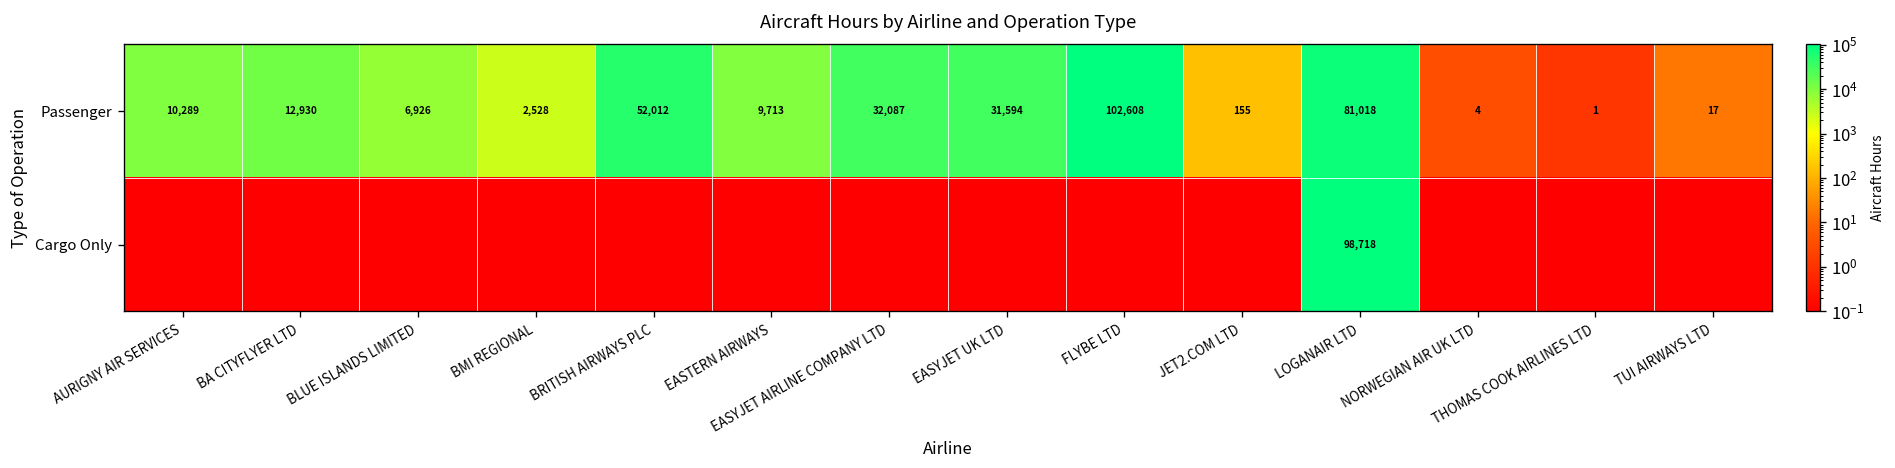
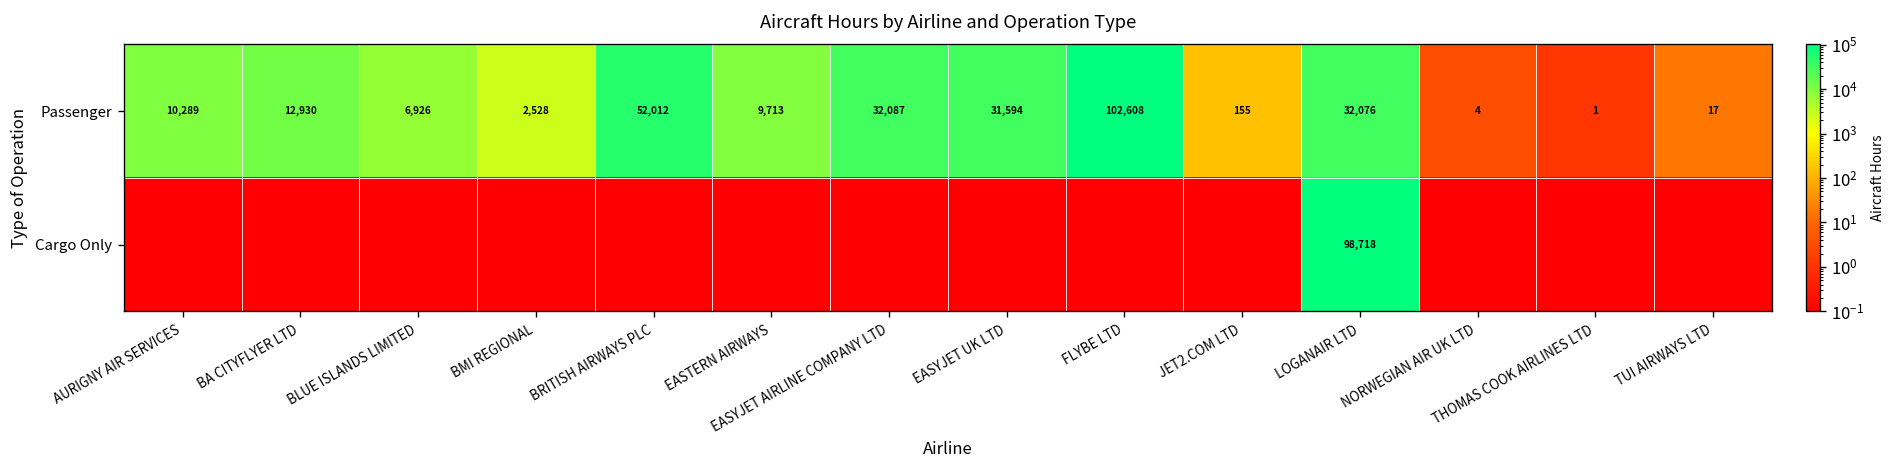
  {
    "Passenger": {
      "AURIGNY AIR SERVICES": "10,289",
      "BA CITYFLYER LTD": "12,930",
      "BLUE ISLANDS LIMITED": "6,926",
      "BMI REGIONAL": "2,528",
      "BRITISH AIRWAYS PLC": "52,012",
      "EASTERN AIRWAYS": "9,713",
      "EASYJET AIRLINE COMPANY LTD": "32,087",
      "EASYJET UK LTD": "31,594",
      "FLYBE LTD": "102,608",
      "JET2.COM LTD": "155",
-     "LOGANAIR LTD": "81,018",
+     "LOGANAIR LTD": "32,076",
      "NORWEGIAN AIR UK LTD": "4",
      "THOMAS COOK AIRLINES LTD": "1",
      "TUI AIRWAYS LTD": "17"
    },
    "Cargo Only": {
      "LOGANAIR LTD": "98,718"
    }
  }
